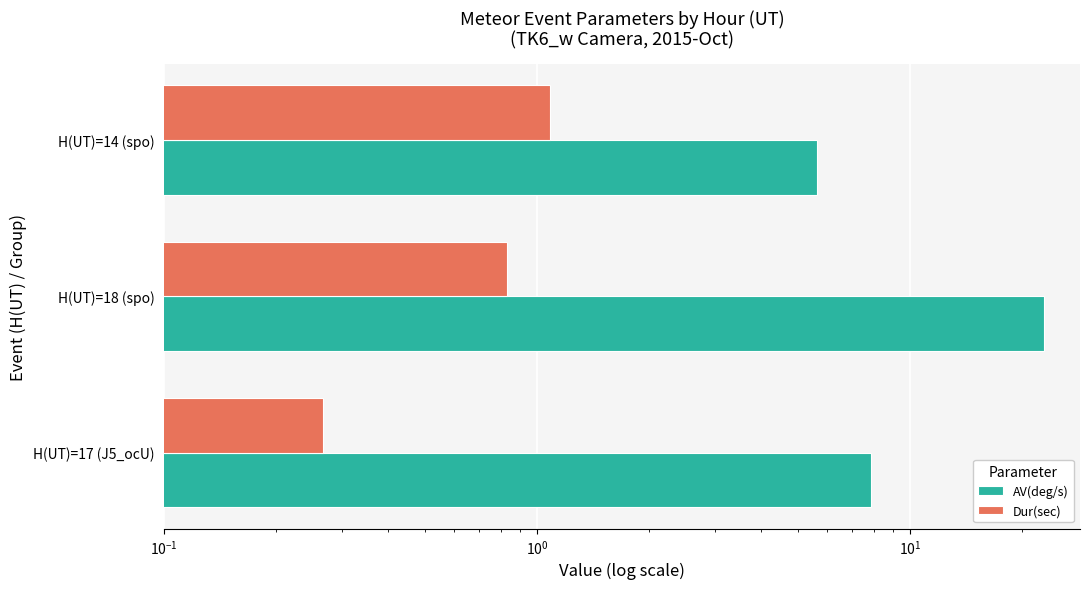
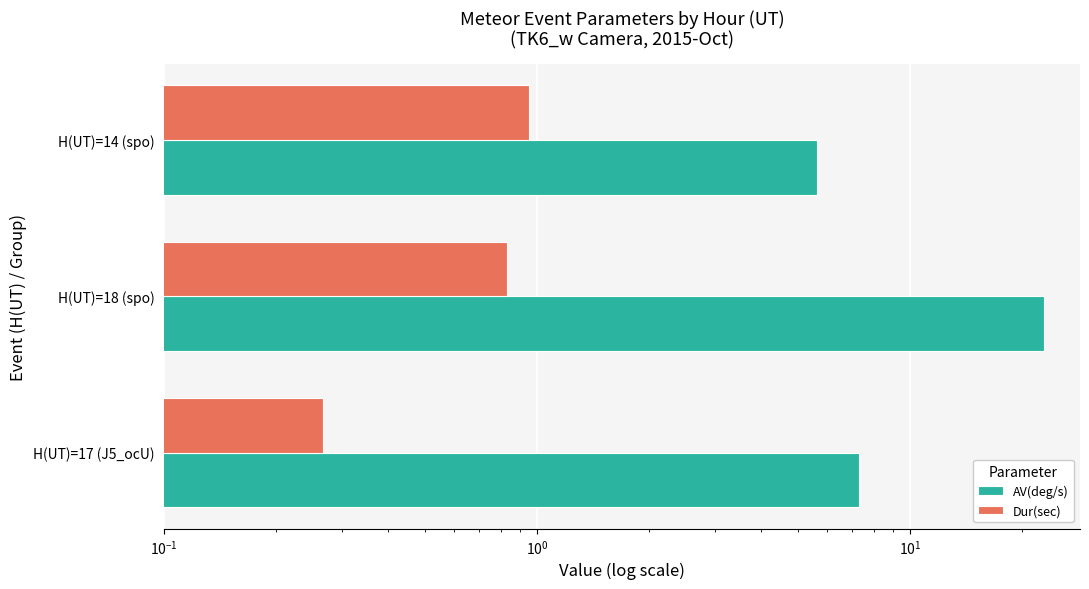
  {
    "AV(deg/s)": {
      "H(UT)=14 (spo)": 5.6,
      "H(UT)=18 (spo)": 23,
-     "H(UT)=17 (J5_ocU)": 7.9
+     "H(UT)=17 (J5_ocU)": 7.3
    },
    "Dur(sec)": {
-     "H(UT)=14 (spo)": 1.08,
+     "H(UT)=14 (spo)": 0.95,
      "H(UT)=18 (spo)": 0.83,
      "H(UT)=17 (J5_ocU)": 0.27
    }
  }
